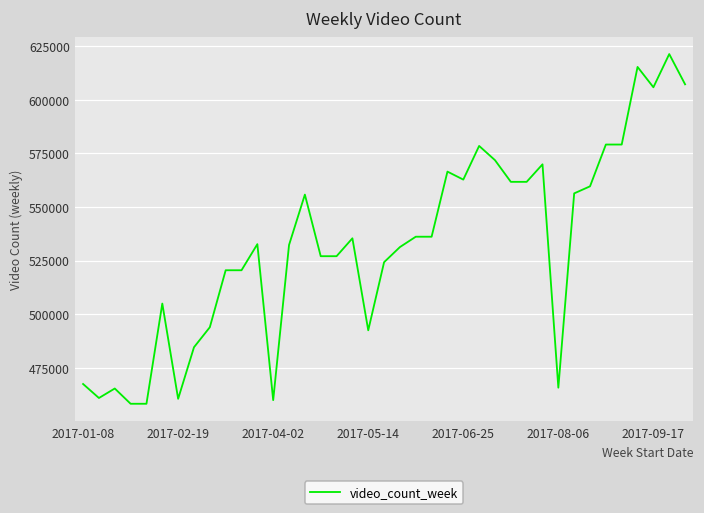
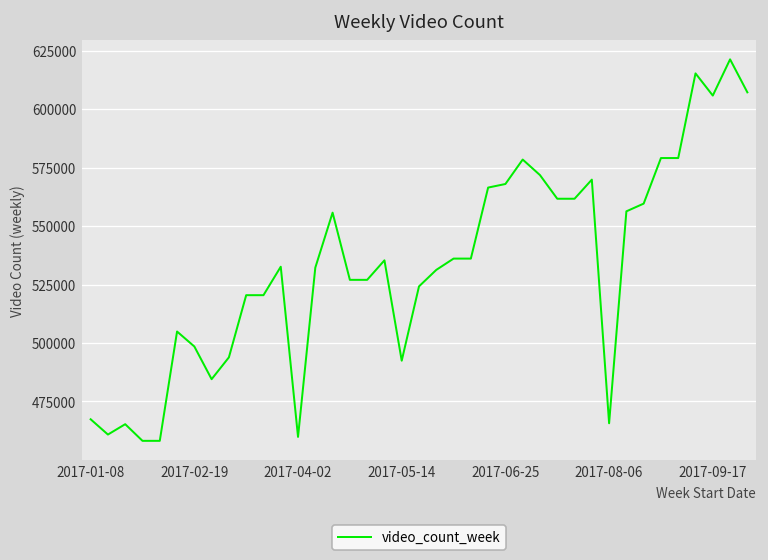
  {
    "2017-01-08": 467000,
-   "2017-02-19": 460000,
+   "2017-02-19": 499000,
    "2017-04-02": 460000,
    "2017-05-14": 492000,
-   "2017-06-25": 563000,
+   "2017-06-25": 568000,
    "2017-08-06": 466000,
    "2017-09-17": 606000
  }
